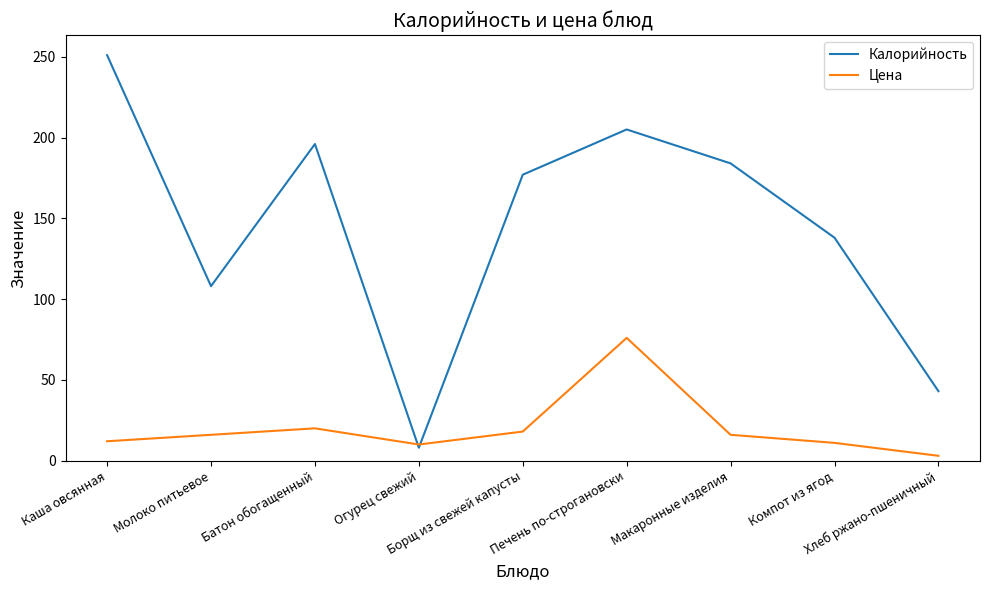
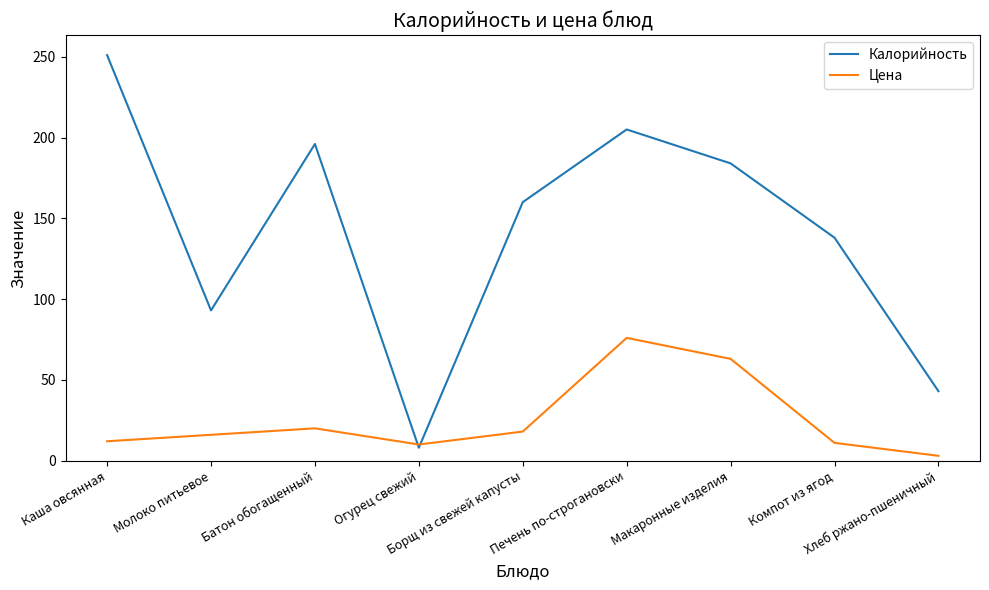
  {
    "Калорийность": {
      "Каша овсянная": 251,
-     "Молоко питьевое": 108,
+     "Молоко питьевое": 93,
      "Батон обогащенный": 196,
      "Огурец свежий": 8,
-     "Борщ из свежей капусты": 177,
+     "Борщ из свежей капусты": 160,
      "Печень по-строгановски": 205,
      "Макаронные изделия": 184,
      "Компот из ягод": 138,
      "Хлеб ржано-пшеничный": 43
    },
    "Цена": {
      "Каша овсянная": 12,
      "Молоко питьевое": 16,
      "Батон обогащенный": 20,
      "Огурец свежий": 10,
      "Борщ из свежей капусты": 18,
      "Печень по-строгановски": 76,
-     "Макаронные изделия": 16,
+     "Макаронные изделия": 63,
      "Компот из ягод": 11,
      "Хлеб ржано-пшеничный": 3
    }
  }
